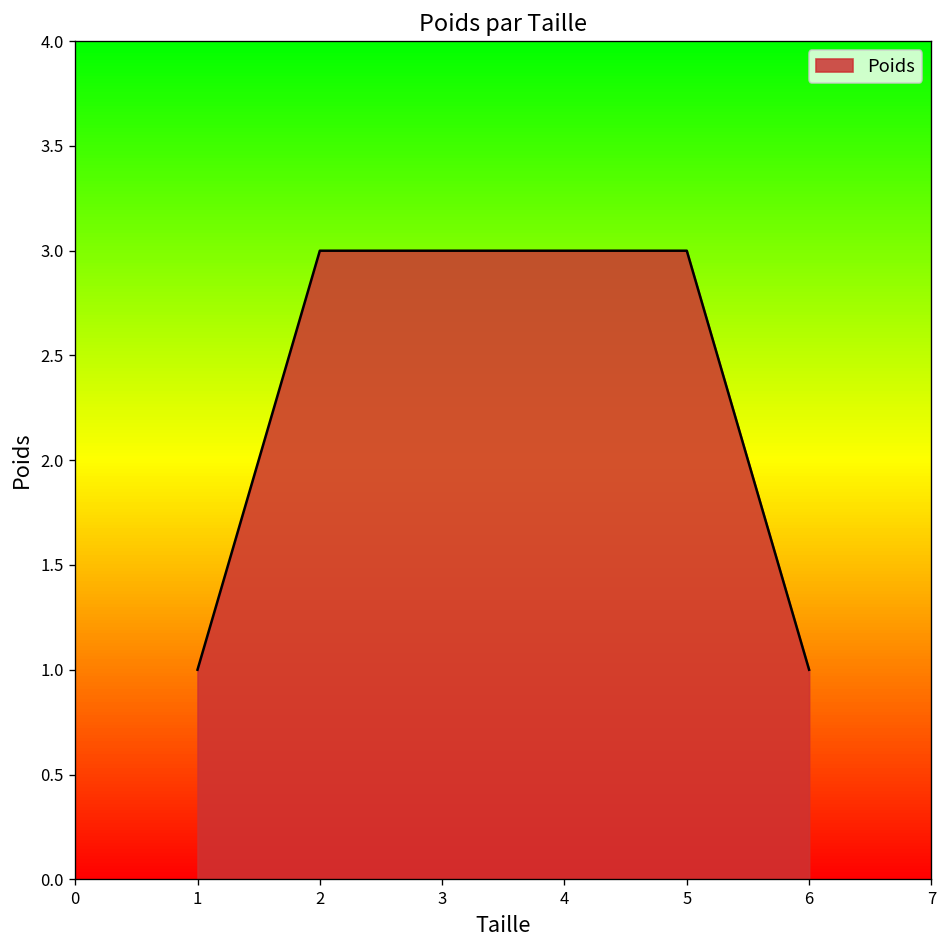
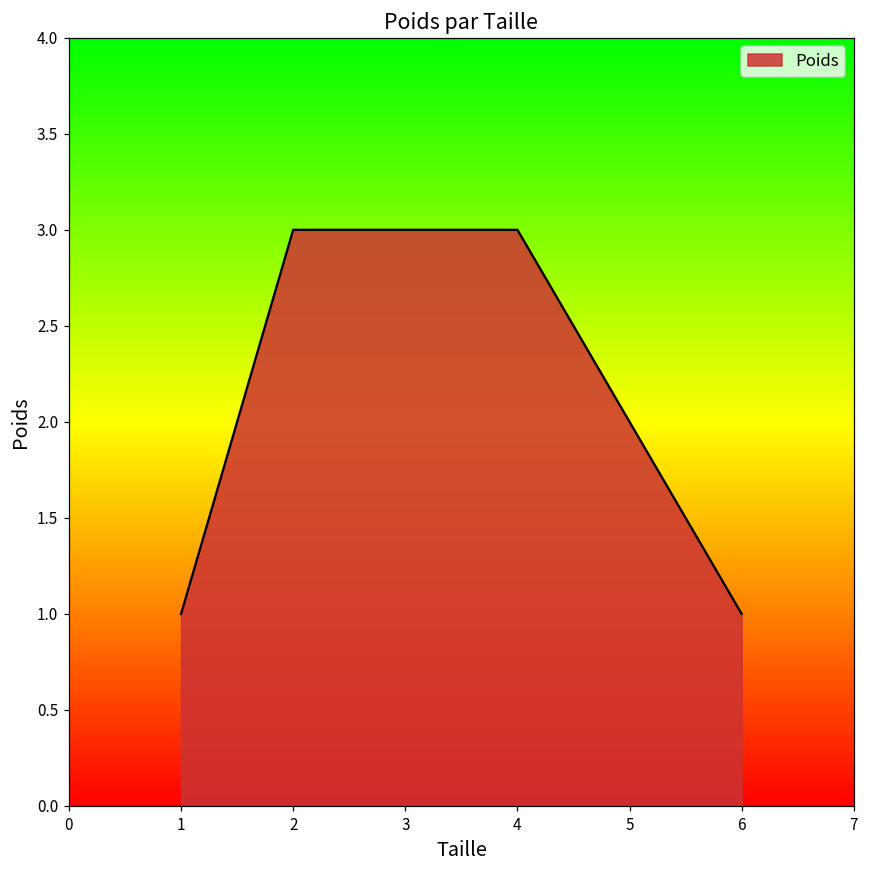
  {
    "1": 1,
    "2": 3,
    "3": 3,
    "4": 3,
-   "5": 3,
+   "5": 2,
    "6": 1
  }
